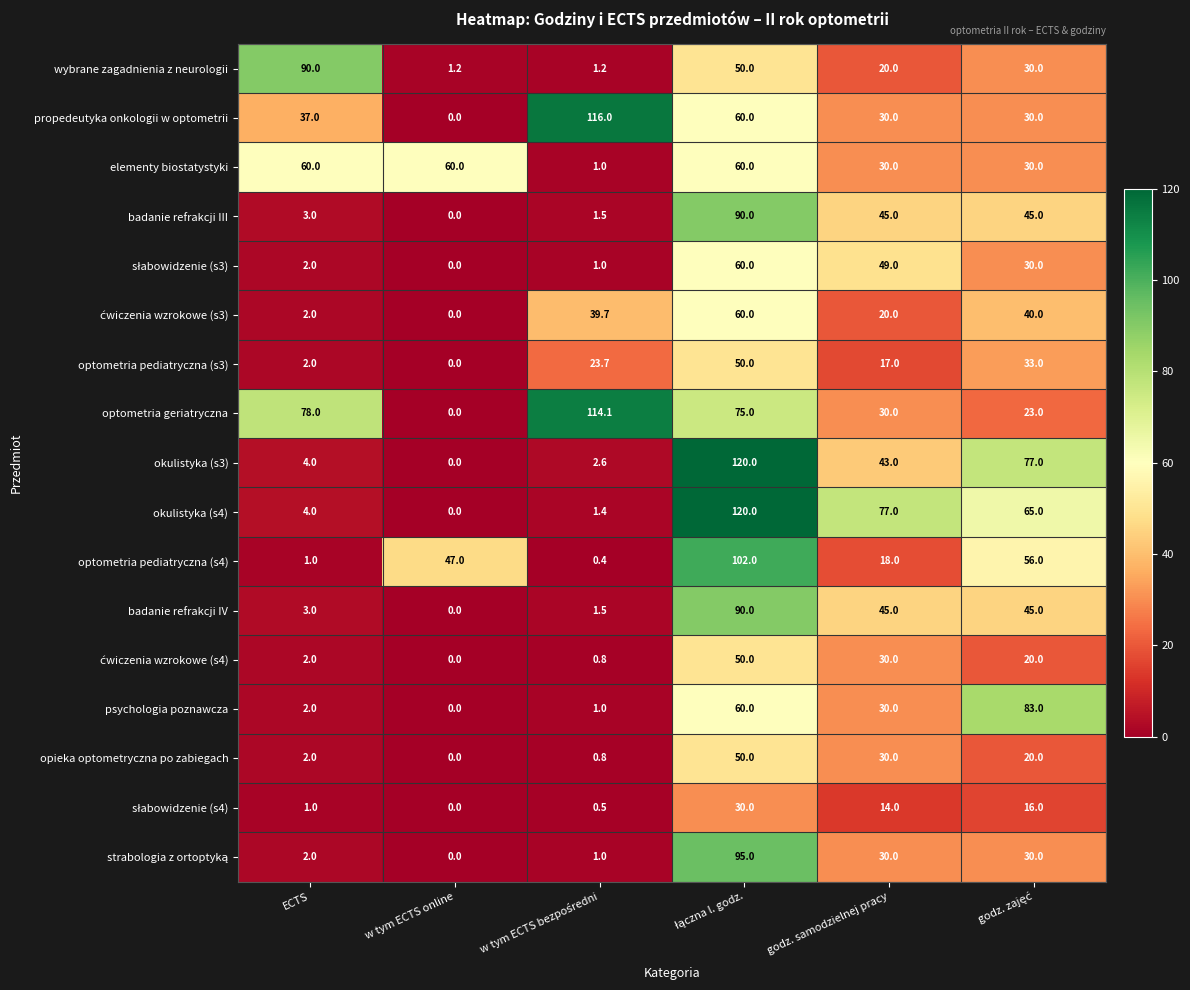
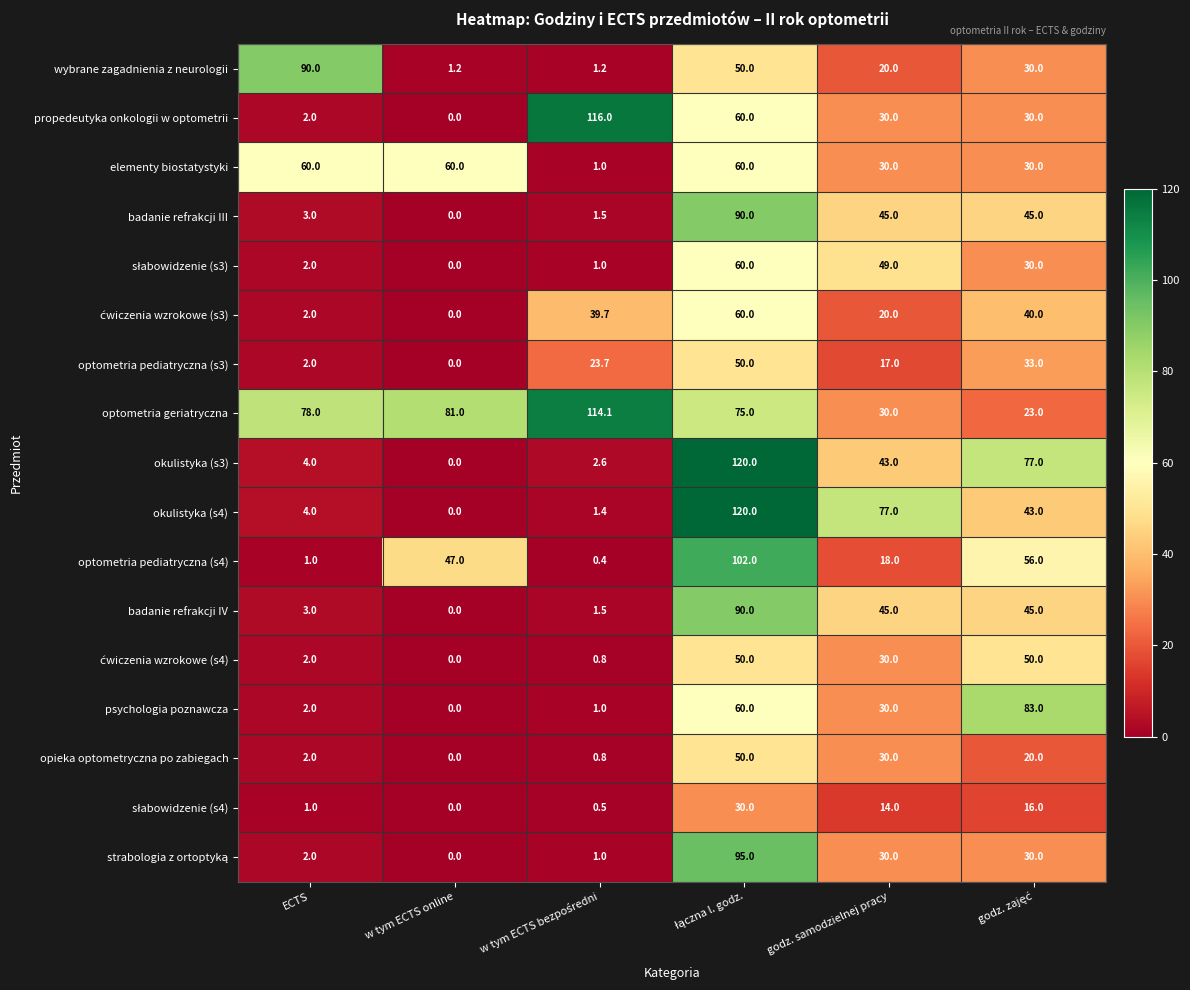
  {
    "wybrane zagadnienia z neurologii": {
      "ECTS": 90.0,
      "w tym ECTS online": 1.2,
      "w tym ECTS bezpośredni": 1.2,
      "łączna l. godz.": 50.0,
      "godz. samodzielnej pracy": 20.0,
      "godz. zajęć": 30.0
    },
    "propedeutyka onkologii w optometrii": {
-     "ECTS": 37.0,
+     "ECTS": 2.0,
      "w tym ECTS online": 0.0,
      "w tym ECTS bezpośredni": 116.0,
      "łączna l. godz.": 60.0,
      "godz. samodzielnej pracy": 30.0,
      "godz. zajęć": 30.0
    },
    "elementy biostatystyki": {
      "ECTS": 60.0,
      "w tym ECTS online": 60.0,
      "w tym ECTS bezpośredni": 1.0,
      "łączna l. godz.": 60.0,
      "godz. samodzielnej pracy": 30.0,
      "godz. zajęć": 30.0
    },
    "badanie refrakcji III": {
      "ECTS": 3.0,
      "w tym ECTS online": 0.0,
      "w tym ECTS bezpośredni": 1.5,
      "łączna l. godz.": 90.0,
      "godz. samodzielnej pracy": 45.0,
      "godz. zajęć": 45.0
    },
    "słabowidzenie (s3)": {
      "ECTS": 2.0,
      "w tym ECTS online": 0.0,
      "w tym ECTS bezpośredni": 1.0,
      "łączna l. godz.": 60.0,
      "godz. samodzielnej pracy": 49.0,
      "godz. zajęć": 30.0
    },
    "ćwiczenia wzrokowe (s3)": {
      "ECTS": 2.0,
      "w tym ECTS online": 0.0,
      "w tym ECTS bezpośredni": 39.7,
      "łączna l. godz.": 60.0,
      "godz. samodzielnej pracy": 20.0,
      "godz. zajęć": 40.0
    },
    "optometria pediatryczna (s3)": {
      "ECTS": 2.0,
      "w tym ECTS online": 0.0,
      "w tym ECTS bezpośredni": 23.7,
      "łączna l. godz.": 50.0,
      "godz. samodzielnej pracy": 17.0,
      "godz. zajęć": 33.0
    },
    "optometria geriatryczna": {
      "ECTS": 78.0,
-     "w tym ECTS online": 0.0,
+     "w tym ECTS online": 81.0,
      "w tym ECTS bezpośredni": 114.1,
      "łączna l. godz.": 75.0,
      "godz. samodzielnej pracy": 30.0,
      "godz. zajęć": 23.0
    },
    "okulistyka (s3)": {
      "ECTS": 4.0,
      "w tym ECTS online": 0.0,
      "w tym ECTS bezpośredni": 2.6,
      "łączna l. godz.": 120.0,
      "godz. samodzielnej pracy": 43.0,
      "godz. zajęć": 77.0
    },
    "okulistyka (s4)": {
      "ECTS": 4.0,
      "w tym ECTS online": 0.0,
      "w tym ECTS bezpośredni": 1.4,
      "łączna l. godz.": 120.0,
      "godz. samodzielnej pracy": 77.0,
-     "godz. zajęć": 65.0
+     "godz. zajęć": 43.0
    },
    "optometria pediatryczna (s4)": {
      "ECTS": 1.0,
      "w tym ECTS online": 47.0,
      "w tym ECTS bezpośredni": 0.4,
      "łączna l. godz.": 102.0,
      "godz. samodzielnej pracy": 18.0,
      "godz. zajęć": 56.0
    },
    "badanie refrakcji IV": {
      "ECTS": 3.0,
      "w tym ECTS online": 0.0,
      "w tym ECTS bezpośredni": 1.5,
      "łączna l. godz.": 90.0,
      "godz. samodzielnej pracy": 45.0,
      "godz. zajęć": 45.0
    },
    "ćwiczenia wzrokowe (s4)": {
      "ECTS": 2.0,
      "w tym ECTS online": 0.0,
      "w tym ECTS bezpośredni": 0.8,
      "łączna l. godz.": 50.0,
      "godz. samodzielnej pracy": 30.0,
-     "godz. zajęć": 20.0
+     "godz. zajęć": 50.0
    },
    "psychologia poznawcza": {
      "ECTS": 2.0,
      "w tym ECTS online": 0.0,
      "w tym ECTS bezpośredni": 1.0,
      "łączna l. godz.": 60.0,
      "godz. samodzielnej pracy": 30.0,
      "godz. zajęć": 83.0
    },
    "opieka optometryczna po zabiegach": {
      "ECTS": 2.0,
      "w tym ECTS online": 0.0,
      "w tym ECTS bezpośredni": 0.8,
      "łączna l. godz.": 50.0,
      "godz. samodzielnej pracy": 30.0,
      "godz. zajęć": 20.0
    },
    "słabowidzenie (s4)": {
      "ECTS": 1.0,
      "w tym ECTS online": 0.0,
      "w tym ECTS bezpośredni": 0.5,
      "łączna l. godz.": 30.0,
      "godz. samodzielnej pracy": 14.0,
      "godz. zajęć": 16.0
    },
    "strabologia z ortoptyką": {
      "ECTS": 2.0,
      "w tym ECTS online": 0.0,
      "w tym ECTS bezpośredni": 1.0,
      "łączna l. godz.": 95.0,
      "godz. samodzielnej pracy": 30.0,
      "godz. zajęć": 30.0
    }
  }
